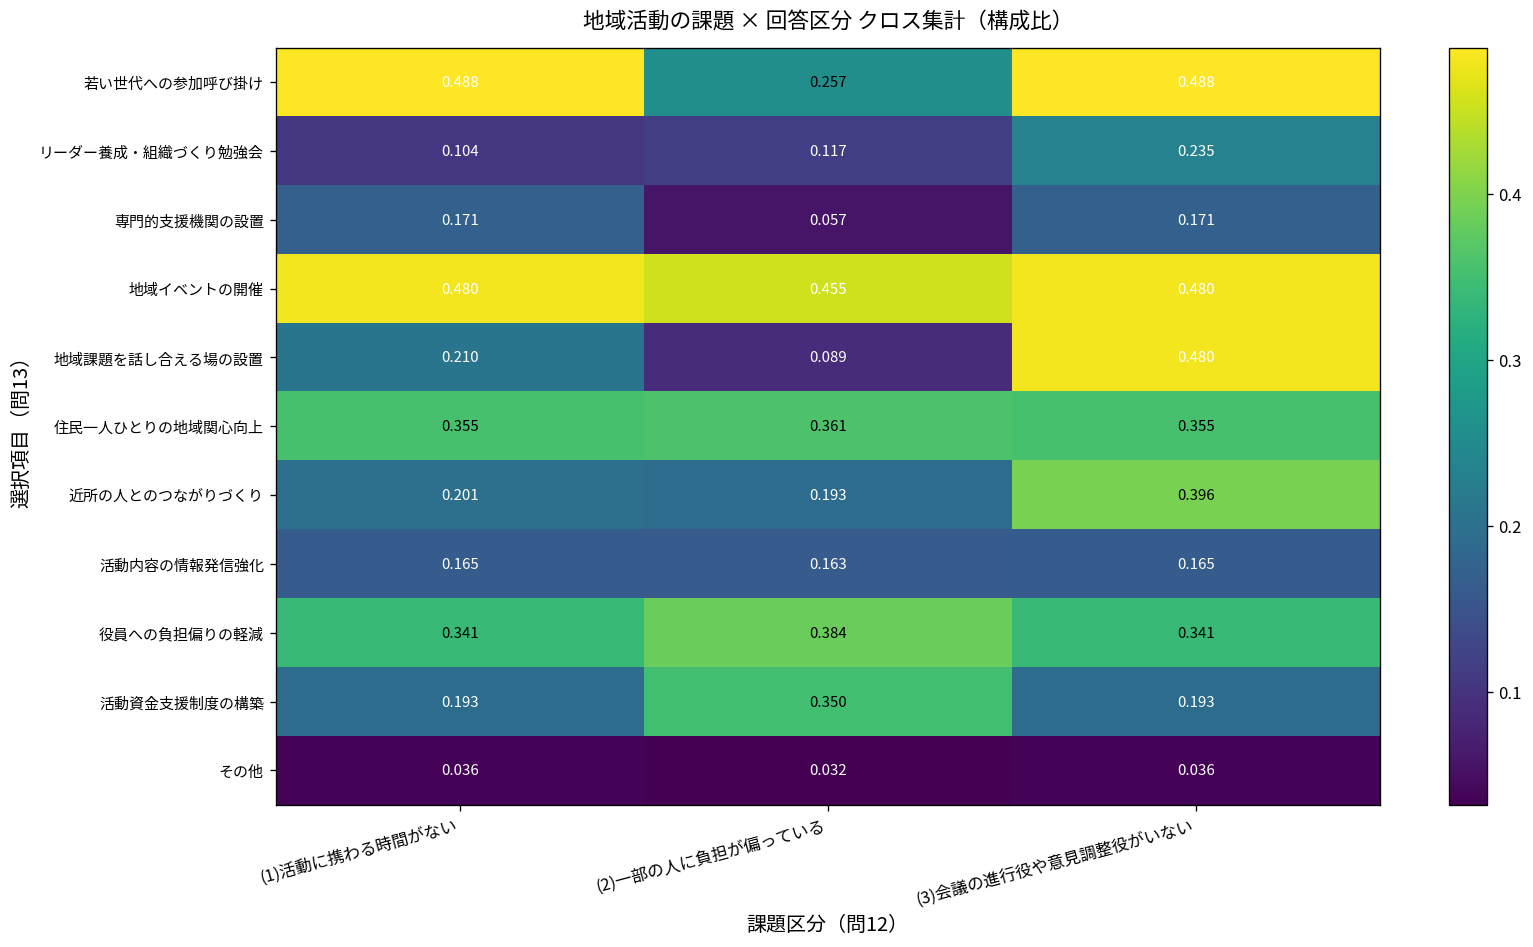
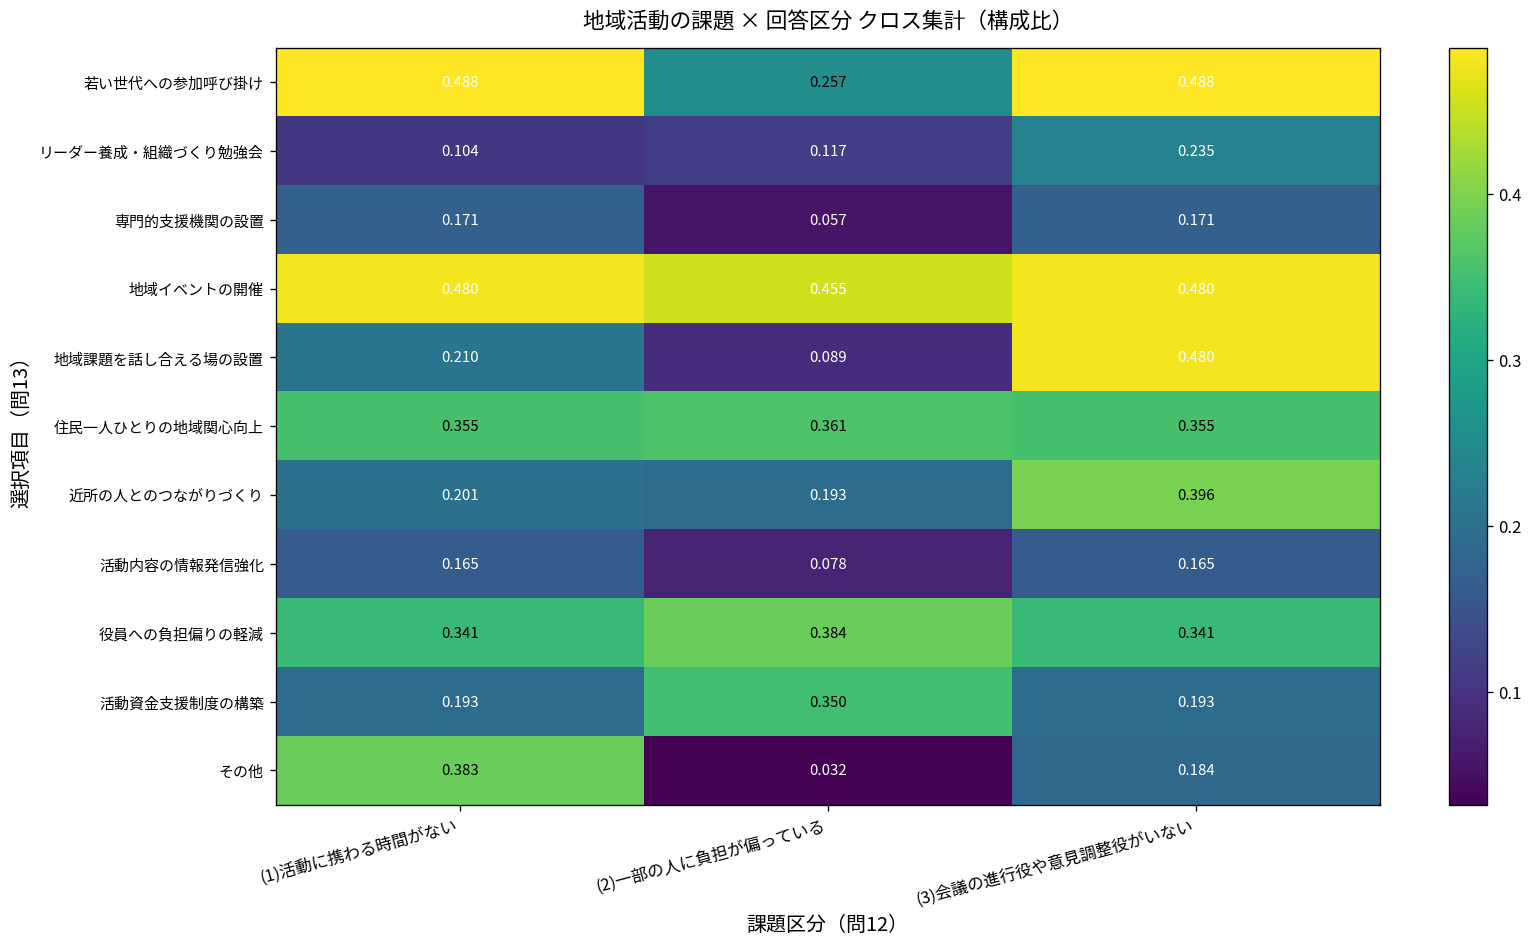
  {
    "若い世代への参加呼び掛け": {
      "(1)活動に携わる時間がない": 0.488,
      "(2)一部の人に負担が偏っている": 0.257,
      "(3)会議の進行役や意見調整役がいない": 0.488
    },
    "リーダー養成・組織づくり勉強会": {
      "(1)活動に携わる時間がない": 0.104,
      "(2)一部の人に負担が偏っている": 0.117,
      "(3)会議の進行役や意見調整役がいない": 0.235
    },
    "専門的支援機関の設置": {
      "(1)活動に携わる時間がない": 0.171,
      "(2)一部の人に負担が偏っている": 0.057,
      "(3)会議の進行役や意見調整役がいない": 0.171
    },
    "地域イベントの開催": {
      "(1)活動に携わる時間がない": 0.480,
      "(2)一部の人に負担が偏っている": 0.455,
      "(3)会議の進行役や意見調整役がいない": 0.480
    },
    "地域課題を話し合える場の設置": {
      "(1)活動に携わる時間がない": 0.210,
      "(2)一部の人に負担が偏っている": 0.089,
      "(3)会議の進行役や意見調整役がいない": 0.480
    },
    "住民一人ひとりの地域関心向上": {
      "(1)活動に携わる時間がない": 0.355,
      "(2)一部の人に負担が偏っている": 0.361,
      "(3)会議の進行役や意見調整役がいない": 0.355
    },
    "近所の人とのつながりづくり": {
      "(1)活動に携わる時間がない": 0.201,
      "(2)一部の人に負担が偏っている": 0.193,
      "(3)会議の進行役や意見調整役がいない": 0.396
    },
    "活動内容の情報発信強化": {
      "(1)活動に携わる時間がない": 0.165,
-     "(2)一部の人に負担が偏っている": 0.163,
+     "(2)一部の人に負担が偏っている": 0.078,
      "(3)会議の進行役や意見調整役がいない": 0.165
    },
    "役員への負担偏りの軽減": {
      "(1)活動に携わる時間がない": 0.341,
      "(2)一部の人に負担が偏っている": 0.384,
      "(3)会議の進行役や意見調整役がいない": 0.341
    },
    "活動資金支援制度の構築": {
      "(1)活動に携わる時間がない": 0.193,
      "(2)一部の人に負担が偏っている": 0.350,
      "(3)会議の進行役や意見調整役がいない": 0.193
    },
    "その他": {
-     "(1)活動に携わる時間がない": 0.036,
+     "(1)活動に携わる時間がない": 0.383,
      "(2)一部の人に負担が偏っている": 0.032,
-     "(3)会議の進行役や意見調整役がいない": 0.036
+     "(3)会議の進行役や意見調整役がいない": 0.184
    }
  }
